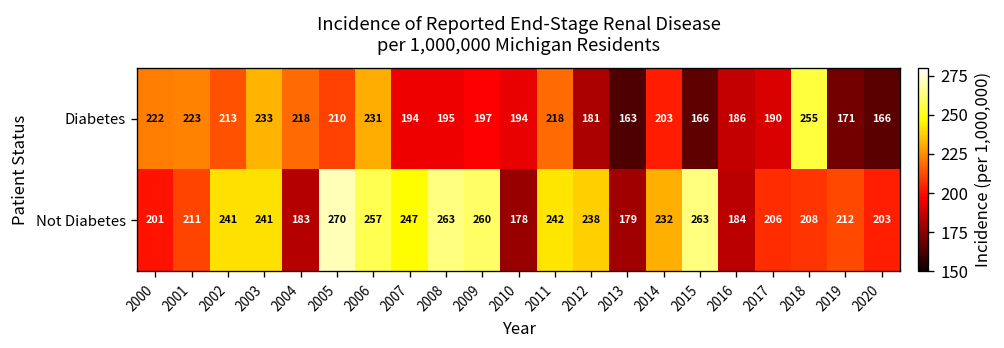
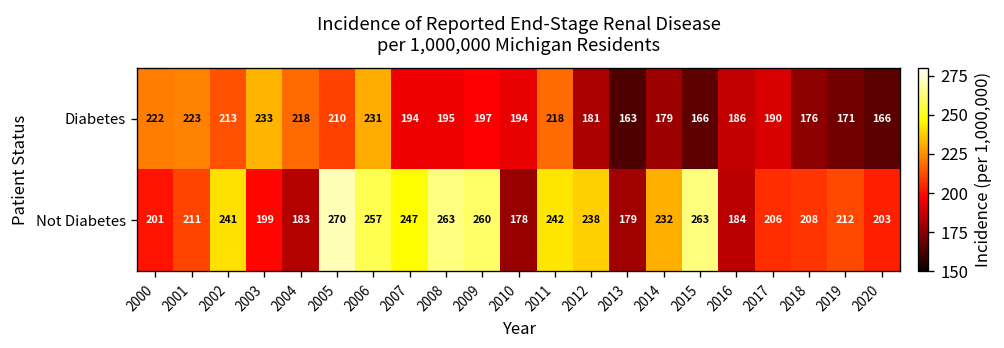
  {
    "Diabetes": {
      "2000": 222,
      "2001": 223,
      "2002": 213,
      "2003": 233,
      "2004": 218,
      "2005": 210,
      "2006": 231,
      "2007": 194,
      "2008": 195,
      "2009": 197,
      "2010": 194,
      "2011": 218,
      "2012": 181,
      "2013": 163,
-     "2014": 203,
+     "2014": 179,
      "2015": 166,
      "2016": 186,
      "2017": 190,
-     "2018": 255,
+     "2018": 176,
      "2019": 171,
      "2020": 166
    },
    "Not Diabetes": {
      "2000": 201,
      "2001": 211,
      "2002": 241,
-     "2003": 241,
+     "2003": 199,
      "2004": 183,
      "2005": 270,
      "2006": 257,
      "2007": 247,
      "2008": 263,
      "2009": 260,
      "2010": 178,
      "2011": 242,
      "2012": 238,
      "2013": 179,
      "2014": 232,
      "2015": 263,
      "2016": 184,
      "2017": 206,
      "2018": 208,
      "2019": 212,
      "2020": 203
    }
  }
